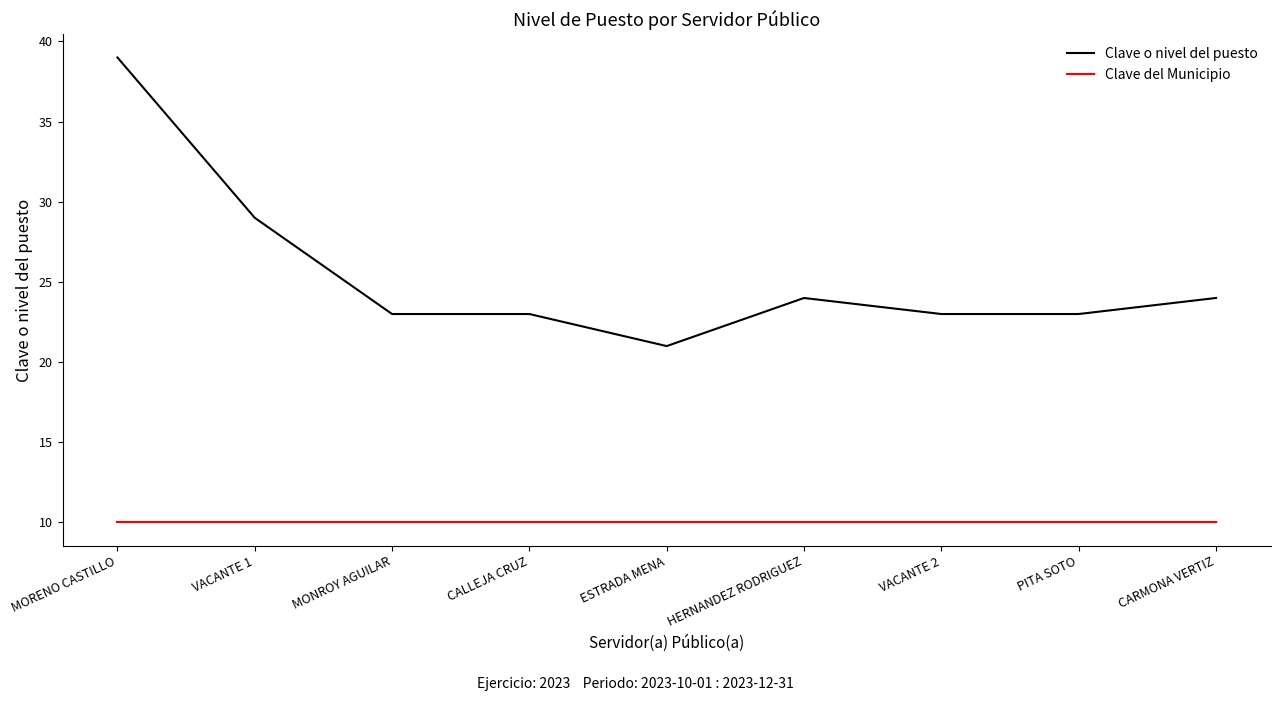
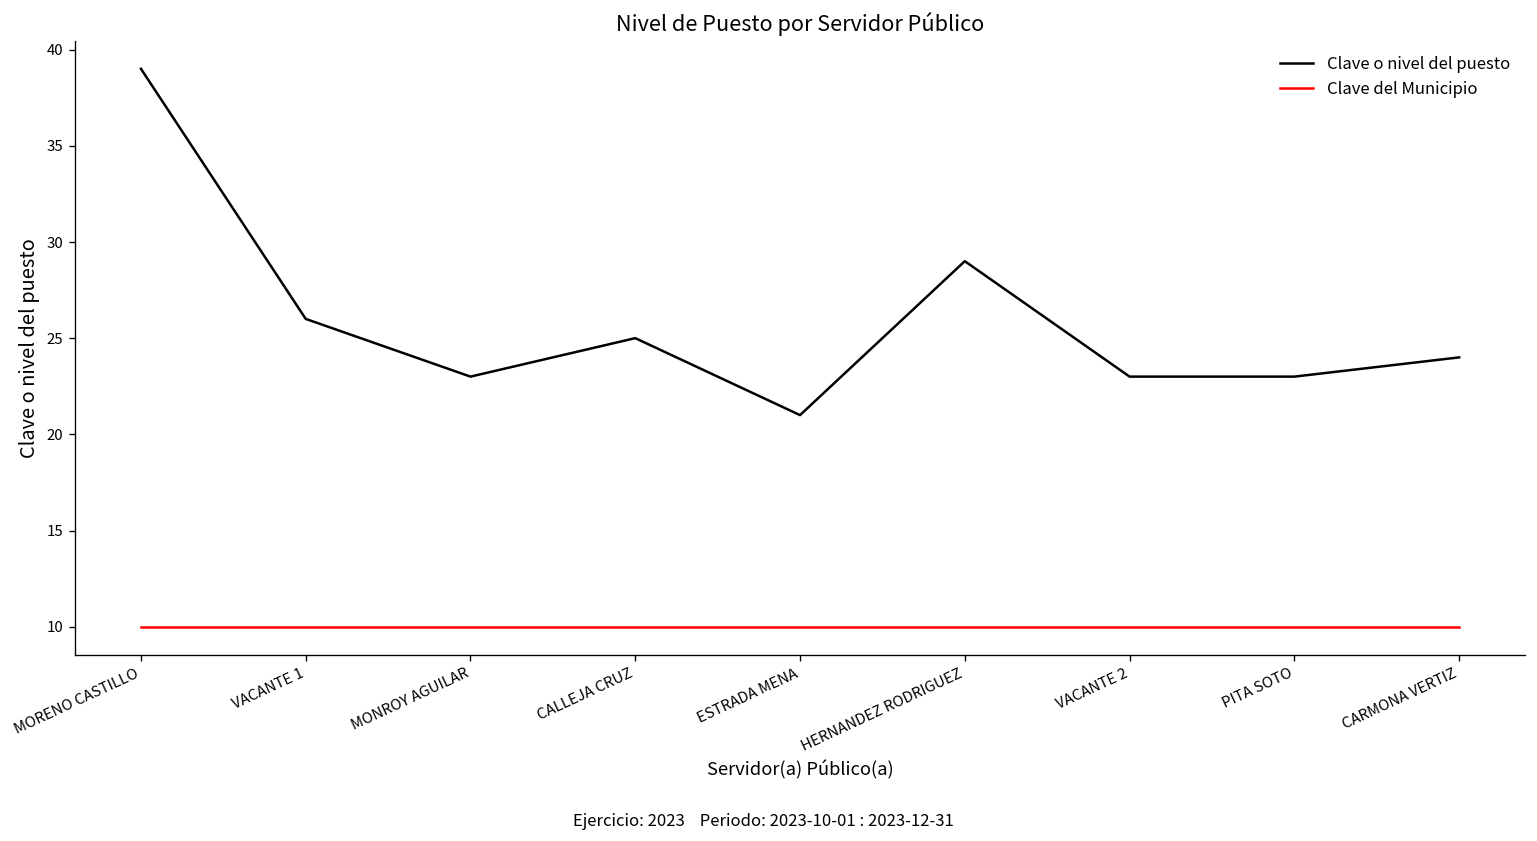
  {
    "Clave o nivel del puesto": {
      "MORENO CASTILLO": 39,
-     "VACANTE 1": 29,
+     "VACANTE 1": 26,
      "MONROY AGUILAR": 23,
-     "CALLEJA CRUZ": 23,
+     "CALLEJA CRUZ": 25,
      "ESTRADA MENA": 21,
-     "HERNANDEZ RODRIGUEZ": 24,
+     "HERNANDEZ RODRIGUEZ": 29,
      "VACANTE 2": 23,
      "PITA SOTO": 23,
      "CARMONA VERTIZ": 24
    },
    "Clave del Municipio": {
      "MORENO CASTILLO": 10,
      "VACANTE 1": 10,
      "MONROY AGUILAR": 10,
      "CALLEJA CRUZ": 10,
      "ESTRADA MENA": 10,
      "HERNANDEZ RODRIGUEZ": 10,
      "VACANTE 2": 10,
      "PITA SOTO": 10,
      "CARMONA VERTIZ": 10
    }
  }
